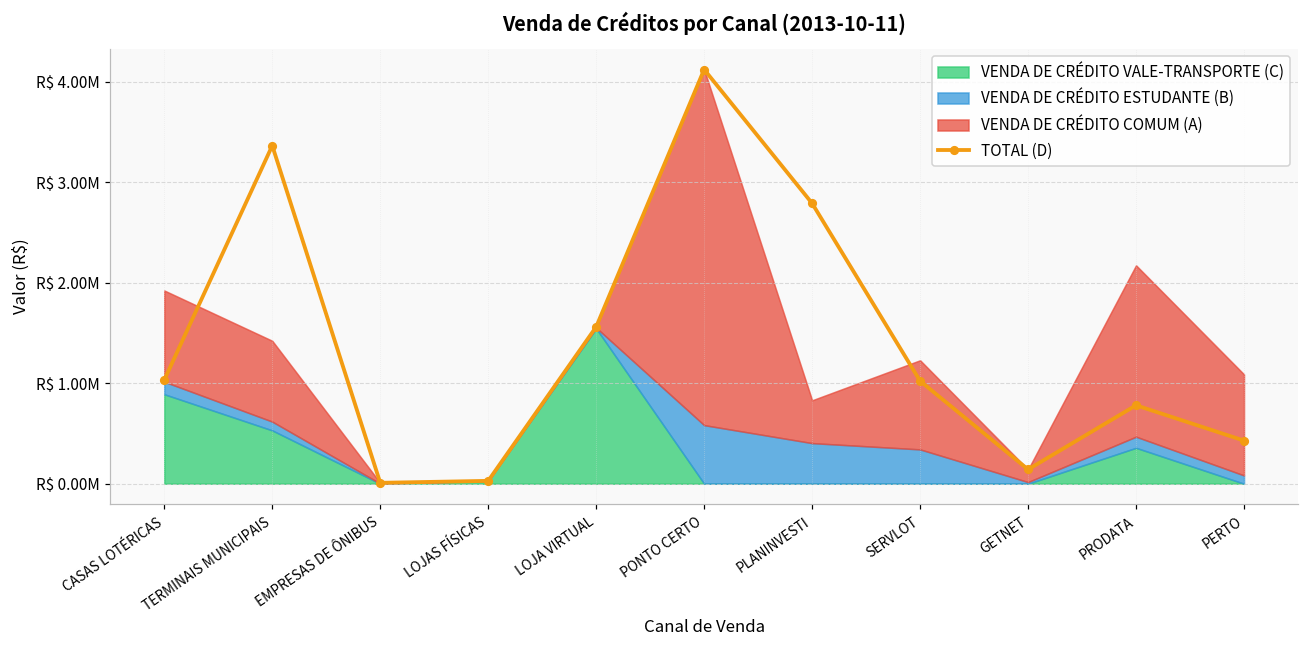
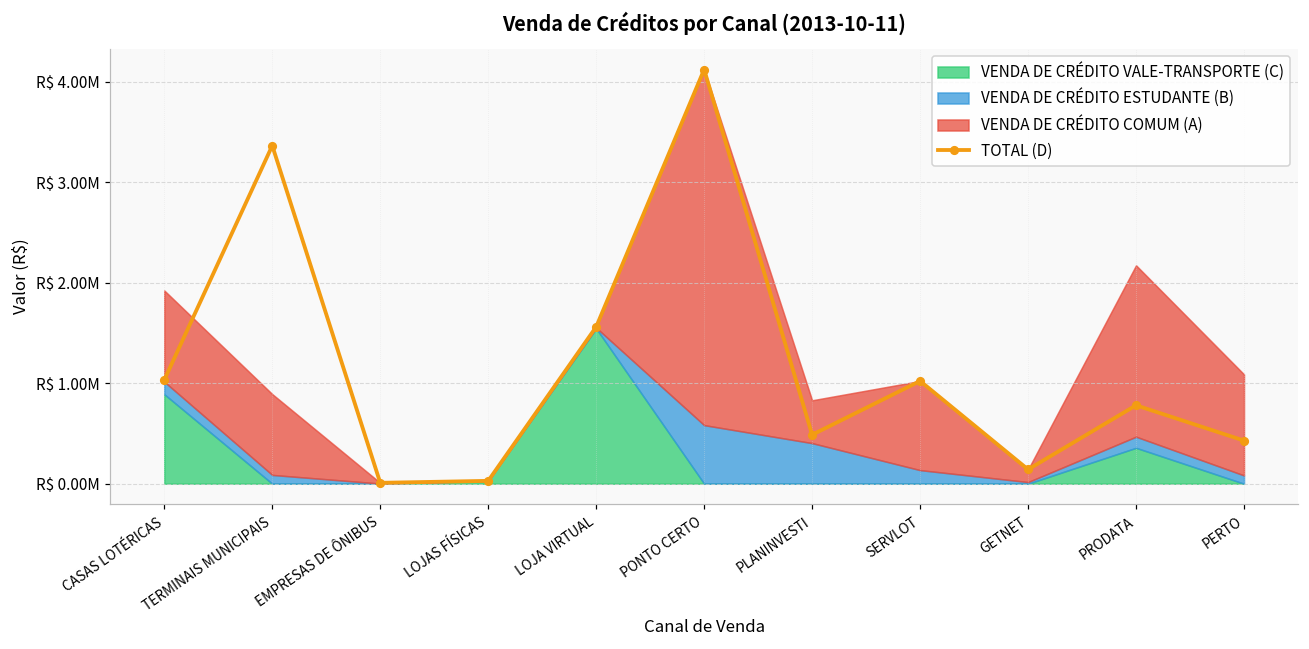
  {
    "VENDA DE CRÉDITO VALE-TRANSPORTE (C)": {
      "CASAS LOTÉRICAS": "R$ 900000",
-     "TERMINAIS MUNICIPAIS": "R$ 500000",
+     "TERMINAIS MUNICIPAIS": "R$ 0",
      "PONTO CERTO": "R$ 0",
      "PLANINVESTI": "R$ 0",
      "SERVLOT": "R$ 0",
      "PRODATA": "R$ 400000",
      "PERTO": "R$ 0"
    },
    "TOTAL (D)": {
      "TERMINAIS MUNICIPAIS": "R$ 3400000",
-     "PLANINVESTI": "R$ 2800000",
+     "PLANINVESTI": "R$ 500000",
      "PRODATA": "R$ 800000",
      "PERTO": "R$ 400000"
    },
    "VENDA DE CRÉDITO ESTUDANTE (B)": {
      "TERMINAIS MUNICIPAIS": "R$ 100000",
      "PONTO CERTO": "R$ 600000",
      "PLANINVESTI": "R$ 400000",
-     "SERVLOT": "R$ 300000",
+     "SERVLOT": "R$ 100000",
      "PRODATA": "R$ 100000",
      "PERTO": "R$ 100000"
    },
    "VENDA DE CRÉDITO COMUM (A)": {
      "CASAS LOTÉRICAS": "R$ 900000",
      "TERMINAIS MUNICIPAIS": "R$ 800000",
      "PLANINVESTI": "R$ 400000",
      "PRODATA": "R$ 1700000",
      "PERTO": "R$ 1000000"
    }
  }
